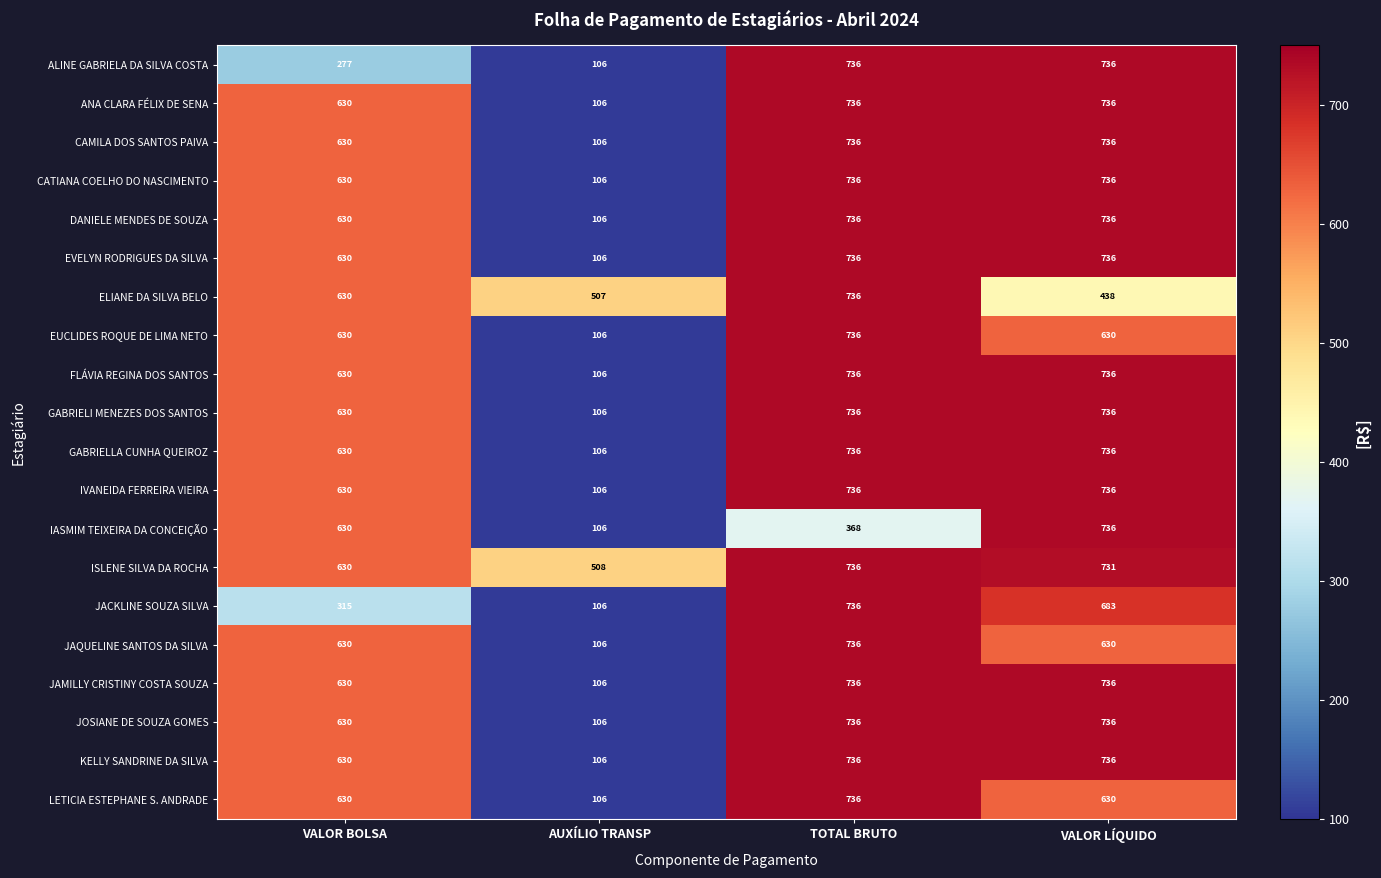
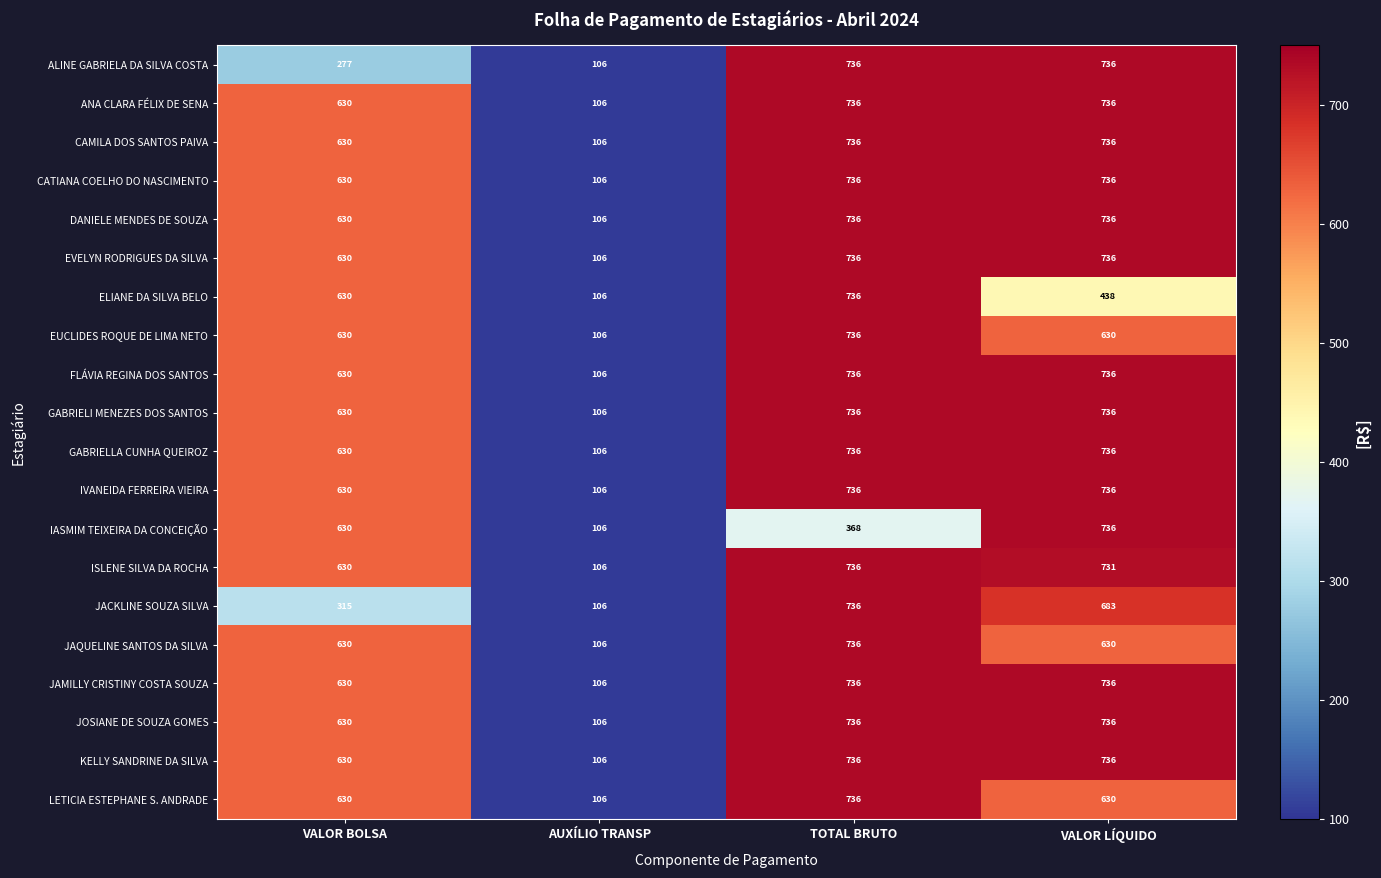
  {
    "ALINE GABRIELA DA SILVA COSTA": {
      "VALOR BOLSA": 277,
      "AUXÍLIO TRANSP": 106,
      "TOTAL BRUTO": 736,
      "VALOR LÍQUIDO": 736
    },
    "ANA CLARA FÉLIX DE SENA": {
      "VALOR BOLSA": 630,
      "AUXÍLIO TRANSP": 106,
      "TOTAL BRUTO": 736,
      "VALOR LÍQUIDO": 736
    },
    "CAMILA DOS SANTOS PAIVA": {
      "VALOR BOLSA": 630,
      "AUXÍLIO TRANSP": 106,
      "TOTAL BRUTO": 736,
      "VALOR LÍQUIDO": 736
    },
    "CATIANA COELHO DO NASCIMENTO": {
      "VALOR BOLSA": 630,
      "AUXÍLIO TRANSP": 106,
      "TOTAL BRUTO": 736,
      "VALOR LÍQUIDO": 736
    },
    "DANIELE MENDES DE SOUZA": {
      "VALOR BOLSA": 630,
      "AUXÍLIO TRANSP": 106,
      "TOTAL BRUTO": 736,
      "VALOR LÍQUIDO": 736
    },
    "EVELYN RODRIGUES DA SILVA": {
      "VALOR BOLSA": 630,
      "AUXÍLIO TRANSP": 106,
      "TOTAL BRUTO": 736,
      "VALOR LÍQUIDO": 736
    },
    "ELIANE DA SILVA BELO": {
      "VALOR BOLSA": 630,
-     "AUXÍLIO TRANSP": 507,
+     "AUXÍLIO TRANSP": 106,
      "TOTAL BRUTO": 736,
      "VALOR LÍQUIDO": 438
    },
    "EUCLIDES ROQUE DE LIMA NETO": {
      "VALOR BOLSA": 630,
      "AUXÍLIO TRANSP": 106,
      "TOTAL BRUTO": 736,
      "VALOR LÍQUIDO": 630
    },
    "FLÁVIA REGINA DOS SANTOS": {
      "VALOR BOLSA": 630,
      "AUXÍLIO TRANSP": 106,
      "TOTAL BRUTO": 736,
      "VALOR LÍQUIDO": 736
    },
    "GABRIELI MENEZES DOS SANTOS": {
      "VALOR BOLSA": 630,
      "AUXÍLIO TRANSP": 106,
      "TOTAL BRUTO": 736,
      "VALOR LÍQUIDO": 736
    },
    "GABRIELLA CUNHA QUEIROZ": {
      "VALOR BOLSA": 630,
      "AUXÍLIO TRANSP": 106,
      "TOTAL BRUTO": 736,
      "VALOR LÍQUIDO": 736
    },
    "IVANEIDA FERREIRA VIEIRA": {
      "VALOR BOLSA": 630,
      "AUXÍLIO TRANSP": 106,
      "TOTAL BRUTO": 736,
      "VALOR LÍQUIDO": 736
    },
    "IASMIM TEIXEIRA DA CONCEIÇÃO": {
      "VALOR BOLSA": 630,
      "AUXÍLIO TRANSP": 106,
      "TOTAL BRUTO": 368,
      "VALOR LÍQUIDO": 736
    },
    "ISLENE SILVA DA ROCHA": {
      "VALOR BOLSA": 630,
-     "AUXÍLIO TRANSP": 508,
+     "AUXÍLIO TRANSP": 106,
      "TOTAL BRUTO": 736,
      "VALOR LÍQUIDO": 731
    },
    "JACKLINE SOUZA SILVA": {
      "VALOR BOLSA": 315,
      "AUXÍLIO TRANSP": 106,
      "TOTAL BRUTO": 736,
      "VALOR LÍQUIDO": 683
    },
    "JAQUELINE SANTOS DA SILVA": {
      "VALOR BOLSA": 630,
      "AUXÍLIO TRANSP": 106,
      "TOTAL BRUTO": 736,
      "VALOR LÍQUIDO": 630
    },
    "JAMILLY CRISTINY COSTA SOUZA": {
      "VALOR BOLSA": 630,
      "AUXÍLIO TRANSP": 106,
      "TOTAL BRUTO": 736,
      "VALOR LÍQUIDO": 736
    },
    "JOSIANE DE SOUZA GOMES": {
      "VALOR BOLSA": 630,
      "AUXÍLIO TRANSP": 106,
      "TOTAL BRUTO": 736,
      "VALOR LÍQUIDO": 736
    },
    "KELLY SANDRINE DA SILVA": {
      "VALOR BOLSA": 630,
      "AUXÍLIO TRANSP": 106,
      "TOTAL BRUTO": 736,
      "VALOR LÍQUIDO": 736
    },
    "LETICIA ESTEPHANE S. ANDRADE": {
      "VALOR BOLSA": 630,
      "AUXÍLIO TRANSP": 106,
      "TOTAL BRUTO": 736,
      "VALOR LÍQUIDO": 630
    }
  }
